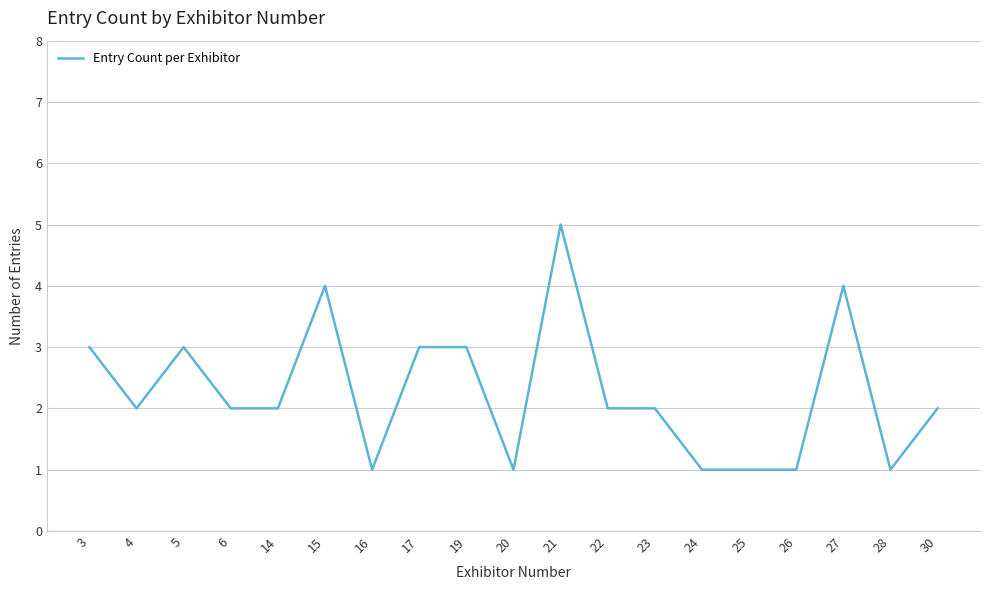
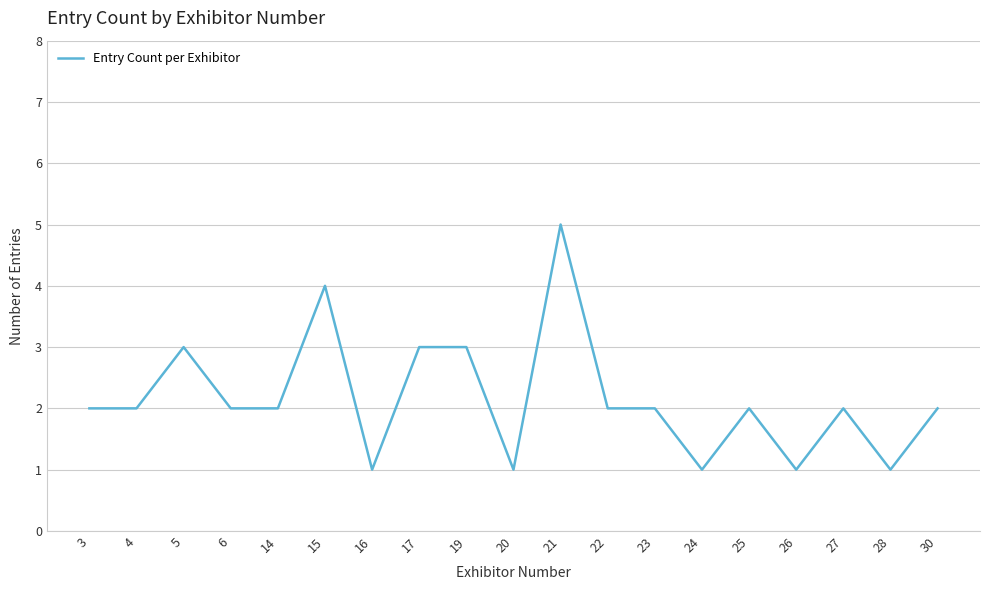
  {
-   "3": 3,
+   "3": 2,
    "4": 2,
    "5": 3,
    "6": 2,
    "14": 2,
    "15": 4,
    "16": 1,
    "17": 3,
    "19": 3,
    "20": 1,
    "21": 5,
    "22": 2,
    "23": 2,
    "24": 1,
-   "25": 1,
+   "25": 2,
    "26": 1,
-   "27": 4,
+   "27": 2,
    "28": 1,
    "30": 2
  }
